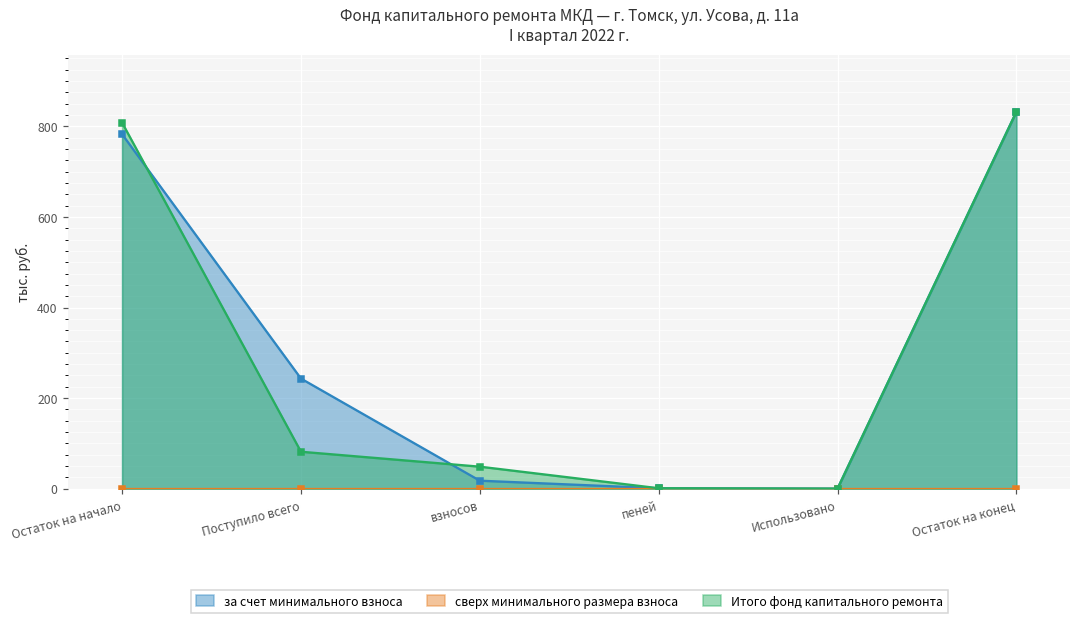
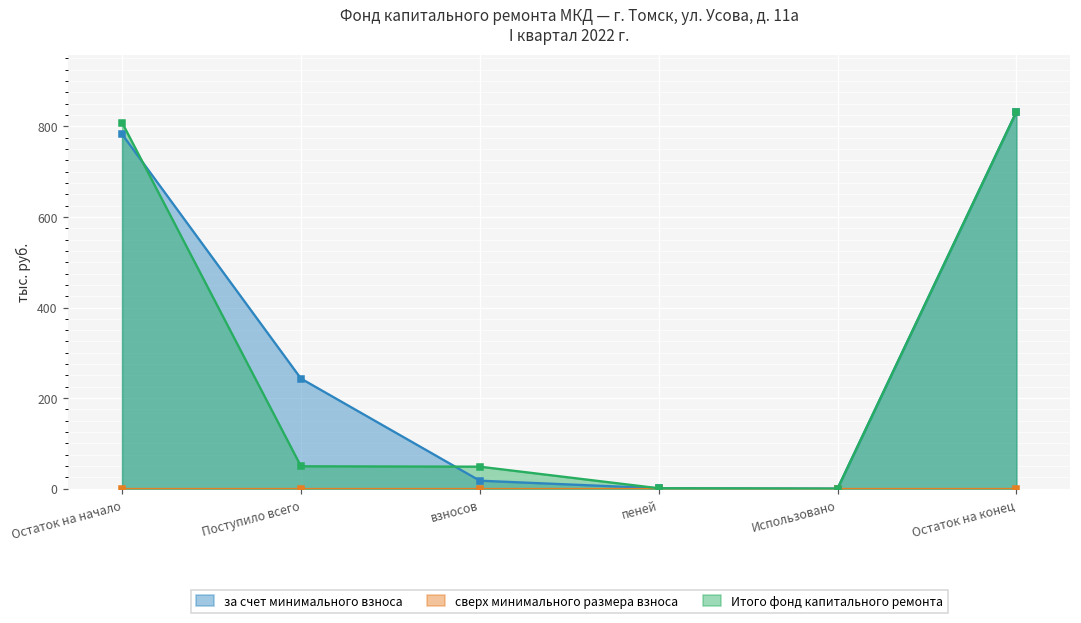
  {
    "за счет минимального взноса": {
      "Остаток на начало": 780,
      "Поступило всего": 240,
      "взносов": 20
    },
    "сверх минимального размера взноса": {
      "Остаток на начало": 0,
      "Поступило всего": 0,
      "взносов": 0,
      "Остаток на конец": 0
    },
    "Итого фонд капитального ремонта": {
      "Остаток на начало": 810,
-     "Поступило всего": 80,
+     "Поступило всего": 50,
      "взносов": 50
    }
  }
